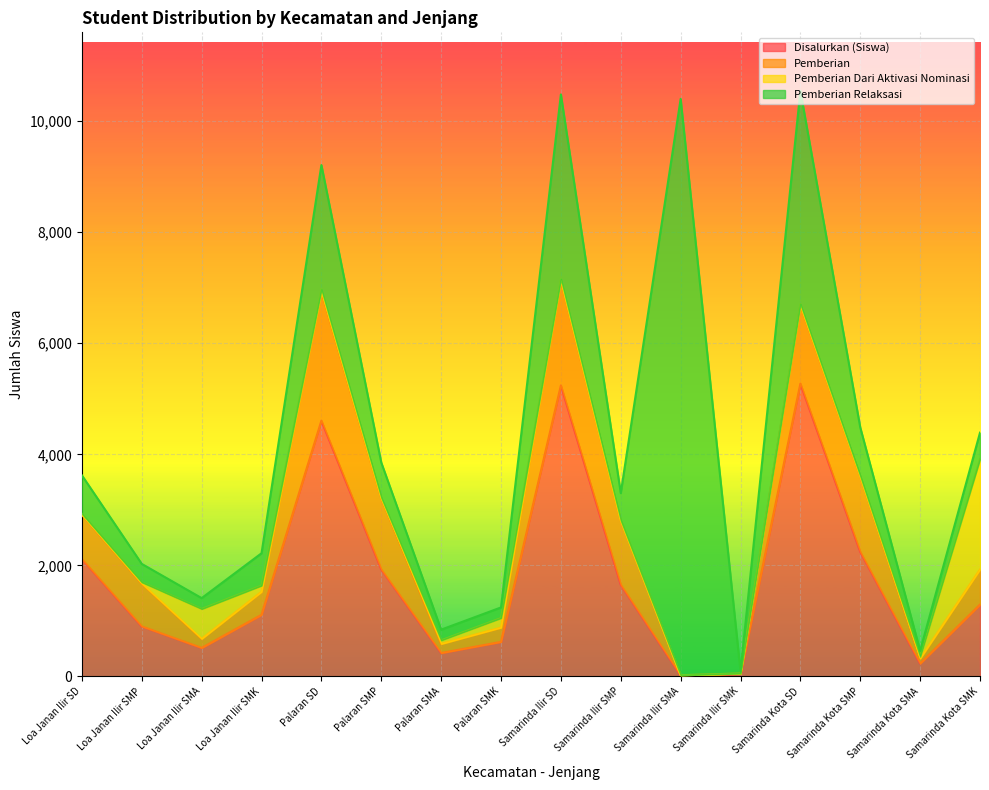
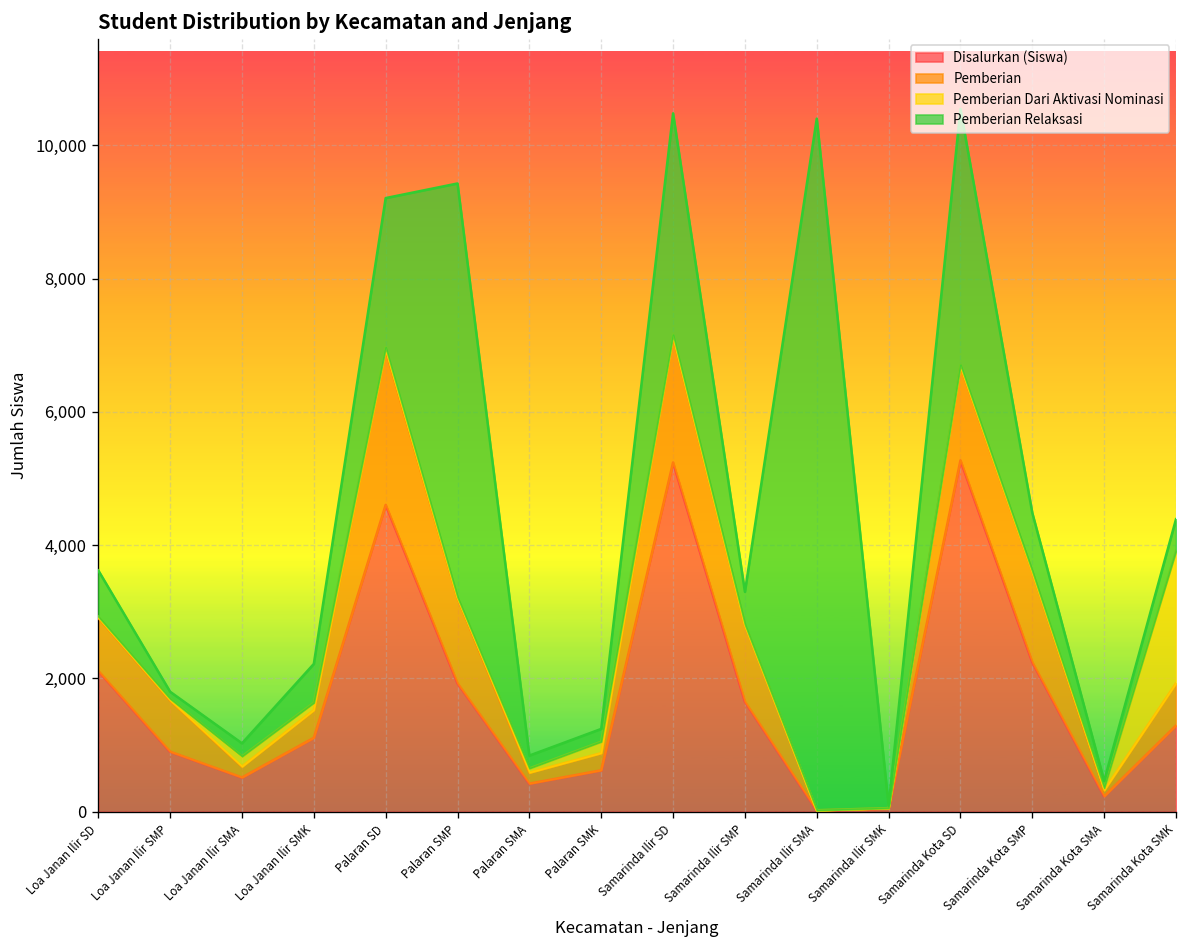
  {
    "Disalurkan (Siswa)": {
      "Loa Janan Ilir SD": "2,100",
      "Loa Janan Ilir SMP": "900",
      "Loa Janan Ilir SMA": "500",
      "Loa Janan Ilir SMK": "1,100",
      "Palaran SD": "4,600",
      "Palaran SMP": "1,900",
      "Palaran SMA": "400",
      "Palaran SMK": "600",
      "Samarinda Ilir SD": "5,200",
      "Samarinda Ilir SMP": "1,700",
      "Samarinda Kota SD": "5,300",
      "Samarinda Kota SMP": "2,200",
      "Samarinda Kota SMA": "200",
      "Samarinda Kota SMK": "1,300"
    },
    "Pemberian": {
      "Loa Janan Ilir SMA": "200",
      "Loa Janan Ilir SMK": "400",
      "Palaran SMA": "200",
      "Palaran SMK": "300",
      "Samarinda Kota SMK": "600"
    },
    "Pemberian Dari Aktivasi Nominasi": {
-     "Loa Janan Ilir SMA": "500",
+     "Loa Janan Ilir SMA": "200",
      "Loa Janan Ilir SMK": "100",
      "Palaran SMA": "100",
      "Palaran SMK": "200",
      "Samarinda Kota SMK": "2,000"
    },
    "Pemberian Relaksasi": {
      "Loa Janan Ilir SD": "700",
-     "Loa Janan Ilir SMP": "300",
+     "Loa Janan Ilir SMP": "100",
      "Loa Janan Ilir SMA": "200",
      "Loa Janan Ilir SMK": "600",
      "Palaran SD": "2,200",
-     "Palaran SMP": "600",
+     "Palaran SMP": "6,200",
      "Palaran SMA": "200",
      "Palaran SMK": "200",
      "Samarinda Ilir SD": "3,300",
      "Samarinda Ilir SMP": "500",
      "Samarinda Ilir SMA": "10,400",
      "Samarinda Kota SMP": "900",
      "Samarinda Kota SMA": "100",
      "Samarinda Kota SMK": "500"
    }
  }
